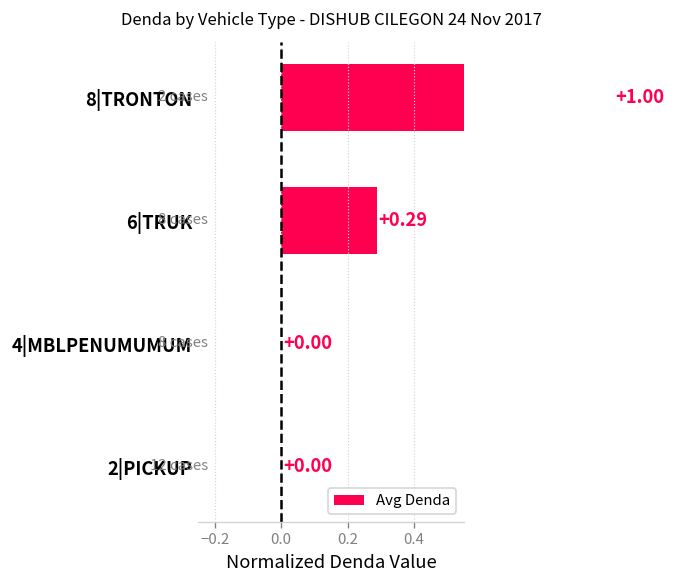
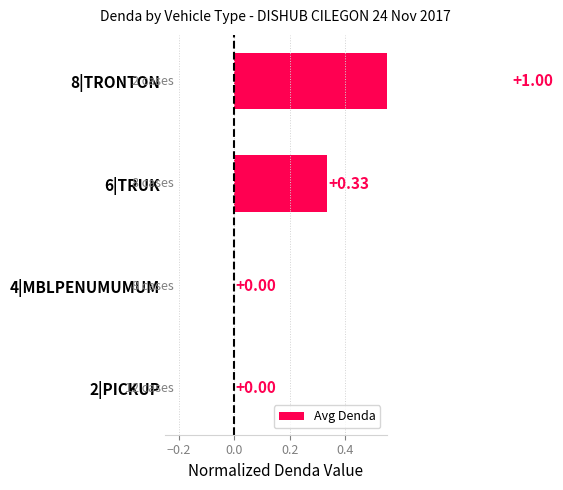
  {
-   "6|TRUK": "+0.29",
+   "6|TRUK": "+0.33",
    "4|MBLPENUMUMUM": "+0.00",
    "2|PICKUP": "+0.00"
  }
